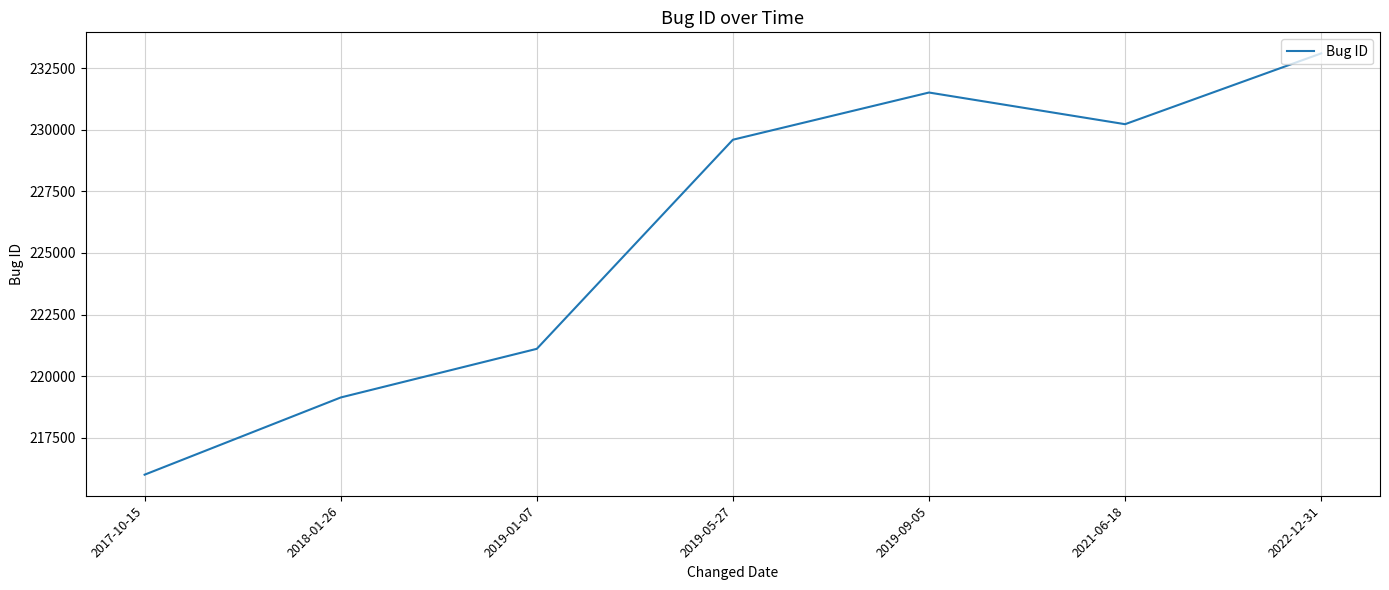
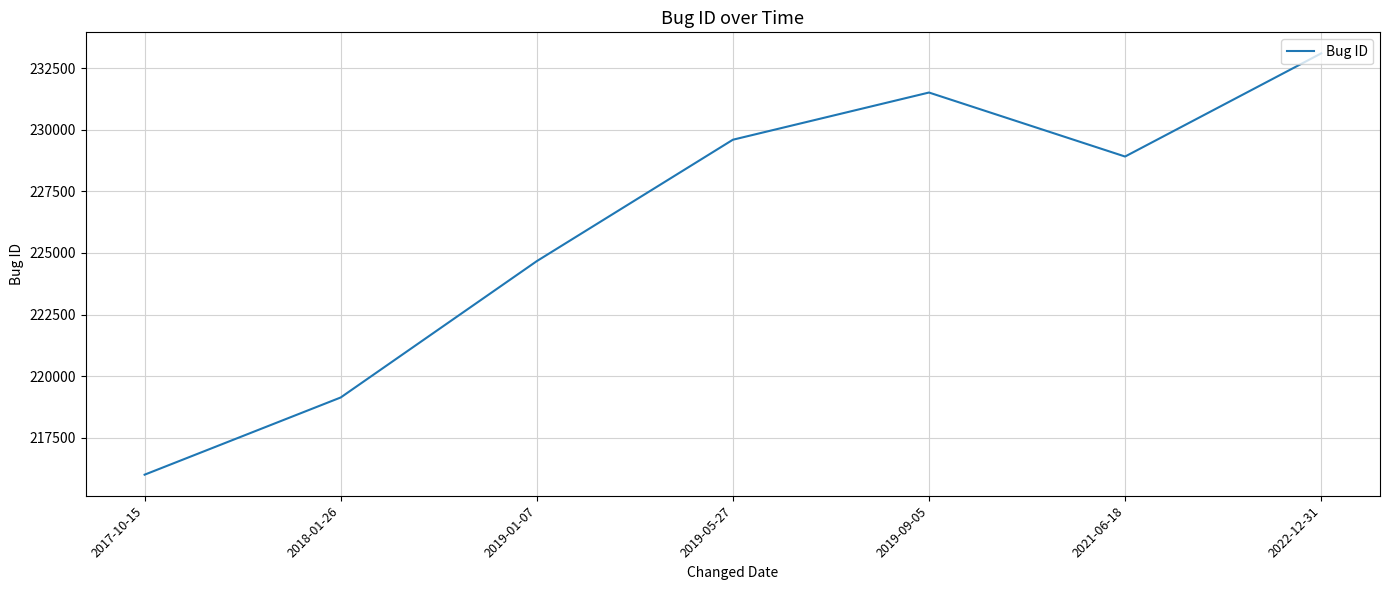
  {
    "2017-10-15": 216000,
    "2018-01-26": 219100,
-   "2019-01-07": 221100,
+   "2019-01-07": 224700,
    "2019-05-27": 229600,
    "2019-09-05": 231500,
-   "2021-06-18": 230200
+   "2021-06-18": 228900
  }
